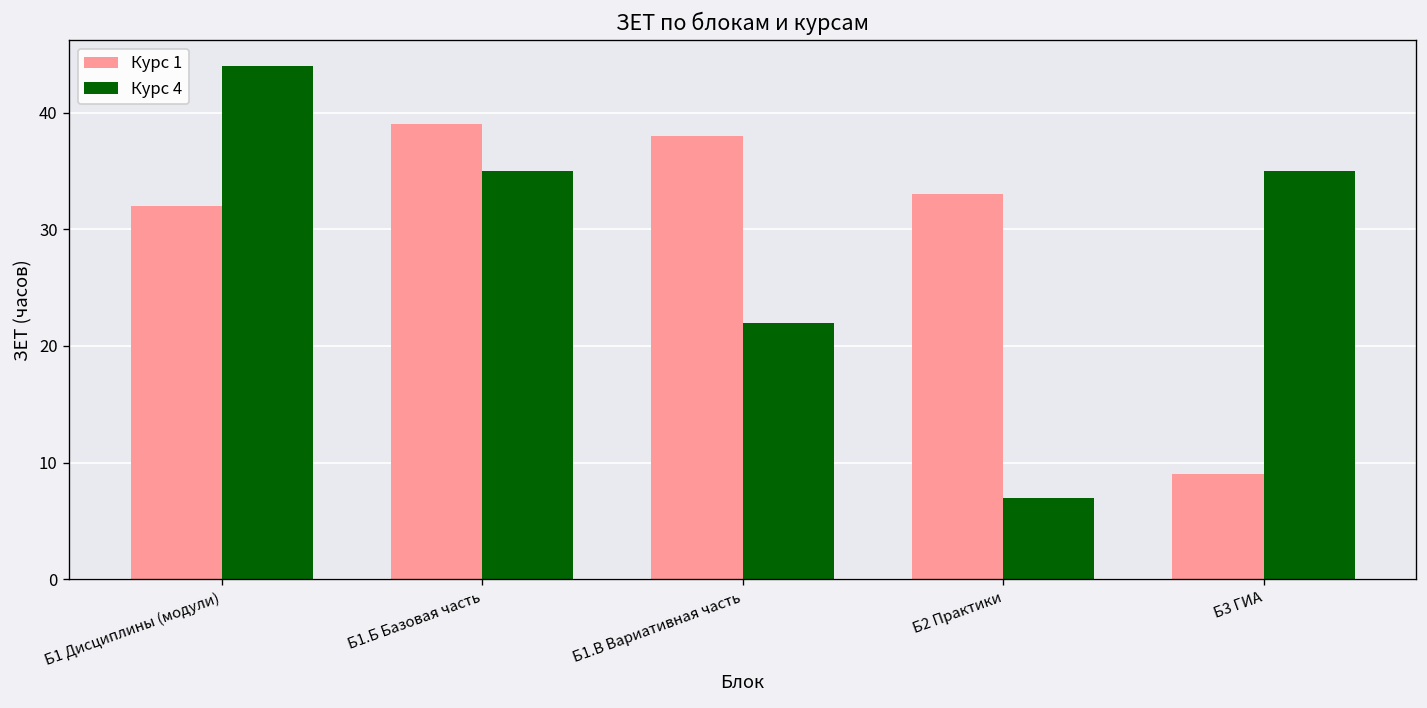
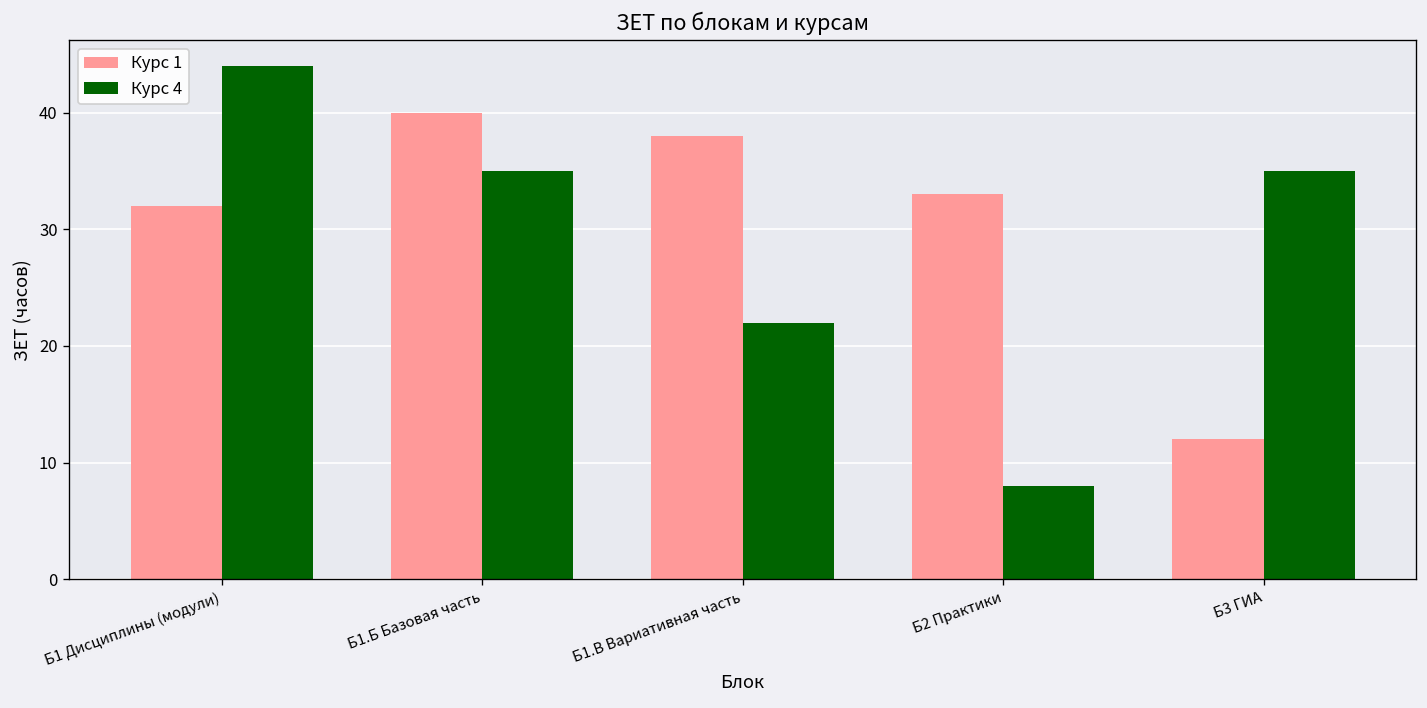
  {
    "Курс 1": {
      "Б1 Дисциплины (модули)": 32,
-     "Б1.Б Базовая часть": 39,
+     "Б1.Б Базовая часть": 40,
      "Б1.В Вариативная часть": 38,
      "Б2 Практики": 33,
-     "Б3 ГИА": 9
+     "Б3 ГИА": 12
    },
    "Курс 4": {
      "Б1 Дисциплины (модули)": 44,
      "Б1.Б Базовая часть": 35,
      "Б1.В Вариативная часть": 22,
-     "Б2 Практики": 7,
+     "Б2 Практики": 8,
      "Б3 ГИА": 35
    }
  }
